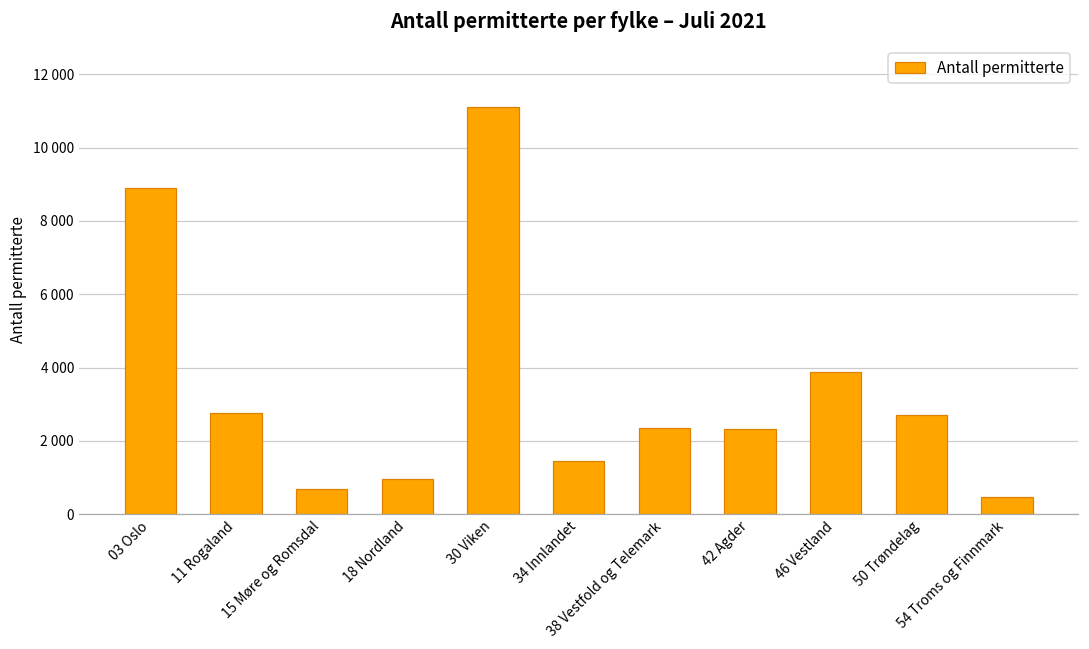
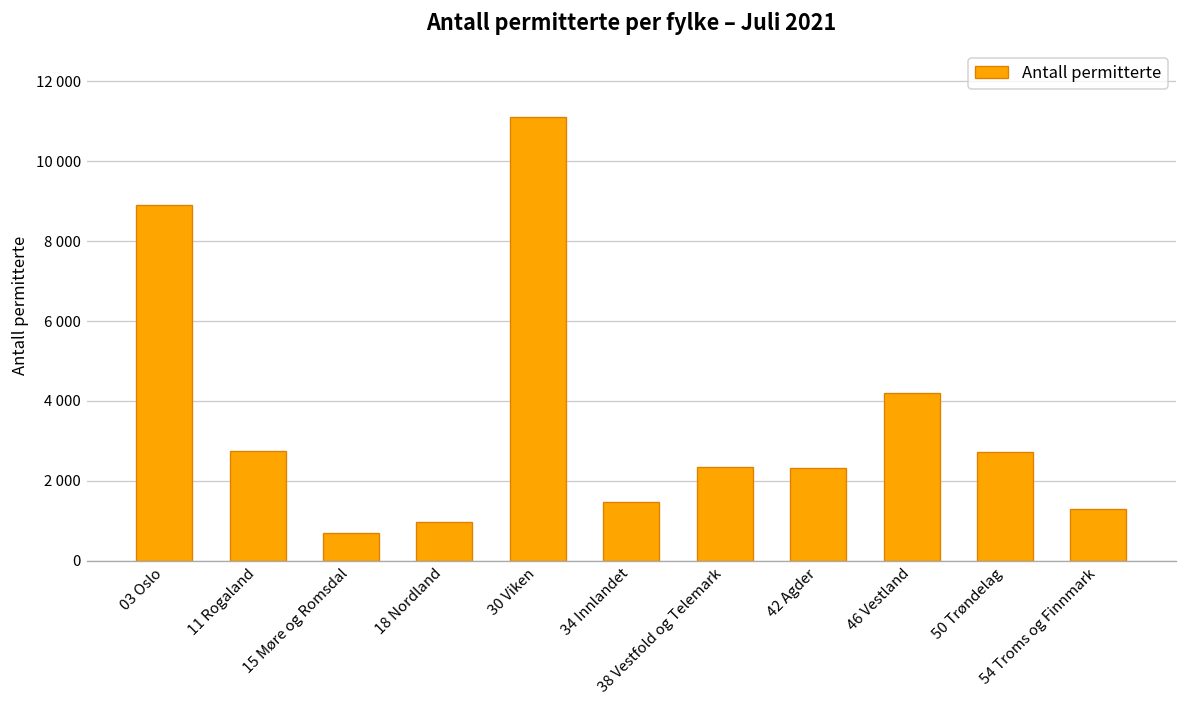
  {
    "03 Oslo": 8900,
    "11 Rogaland": 2800,
    "15 Møre og Romsdal": 700,
    "18 Nordland": 1000,
    "30 Viken": 11100,
    "34 Innlandet": 1500,
    "38 Vestfold og Telemark": 2300,
    "42 Agder": 2300,
-   "46 Vestland": 3900,
+   "46 Vestland": 4200,
    "50 Trøndelag": 2700,
-   "54 Troms og Finnmark": 500
+   "54 Troms og Finnmark": 1300
  }
